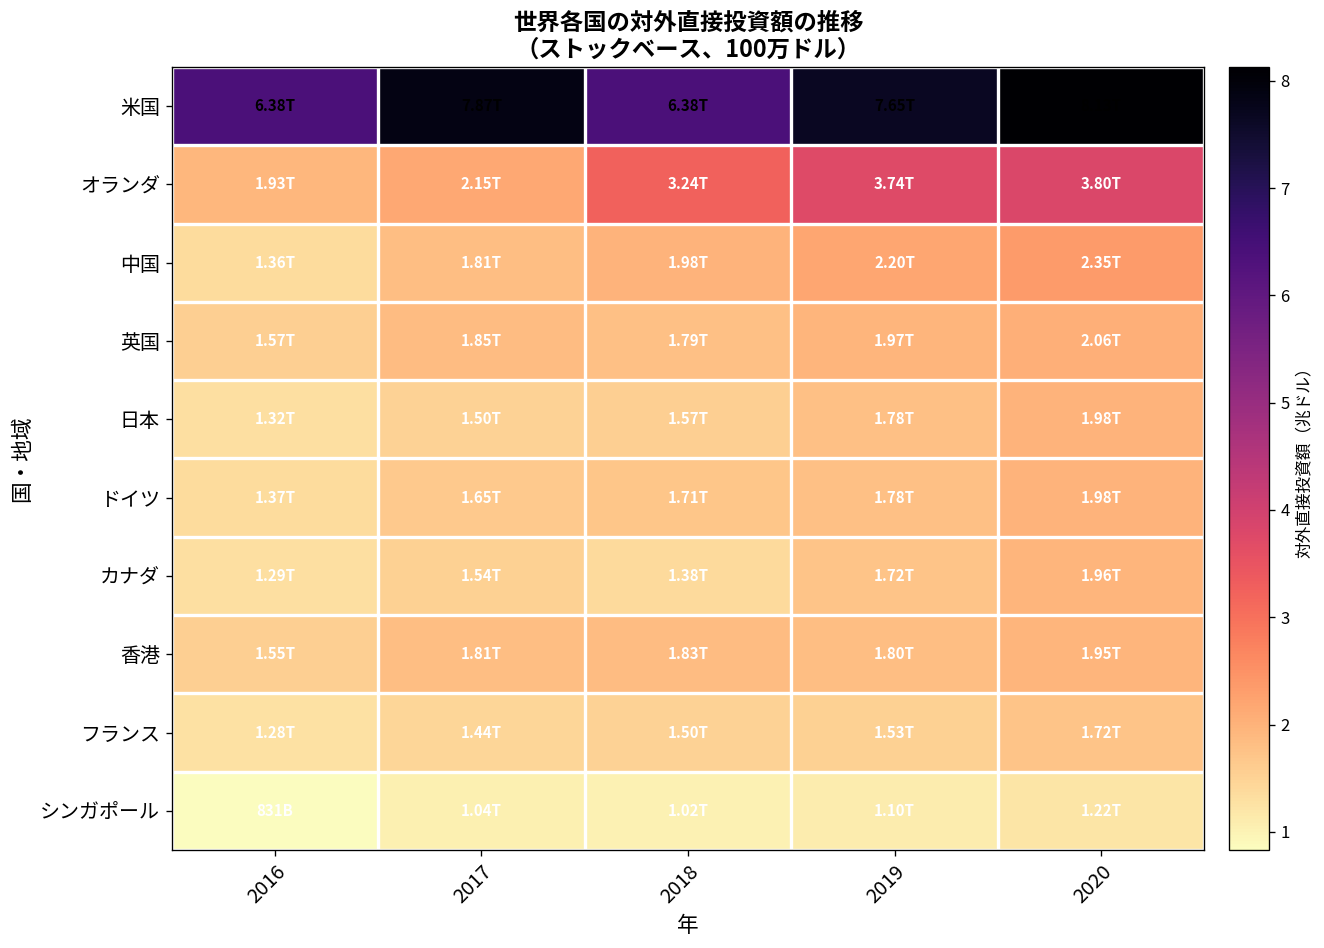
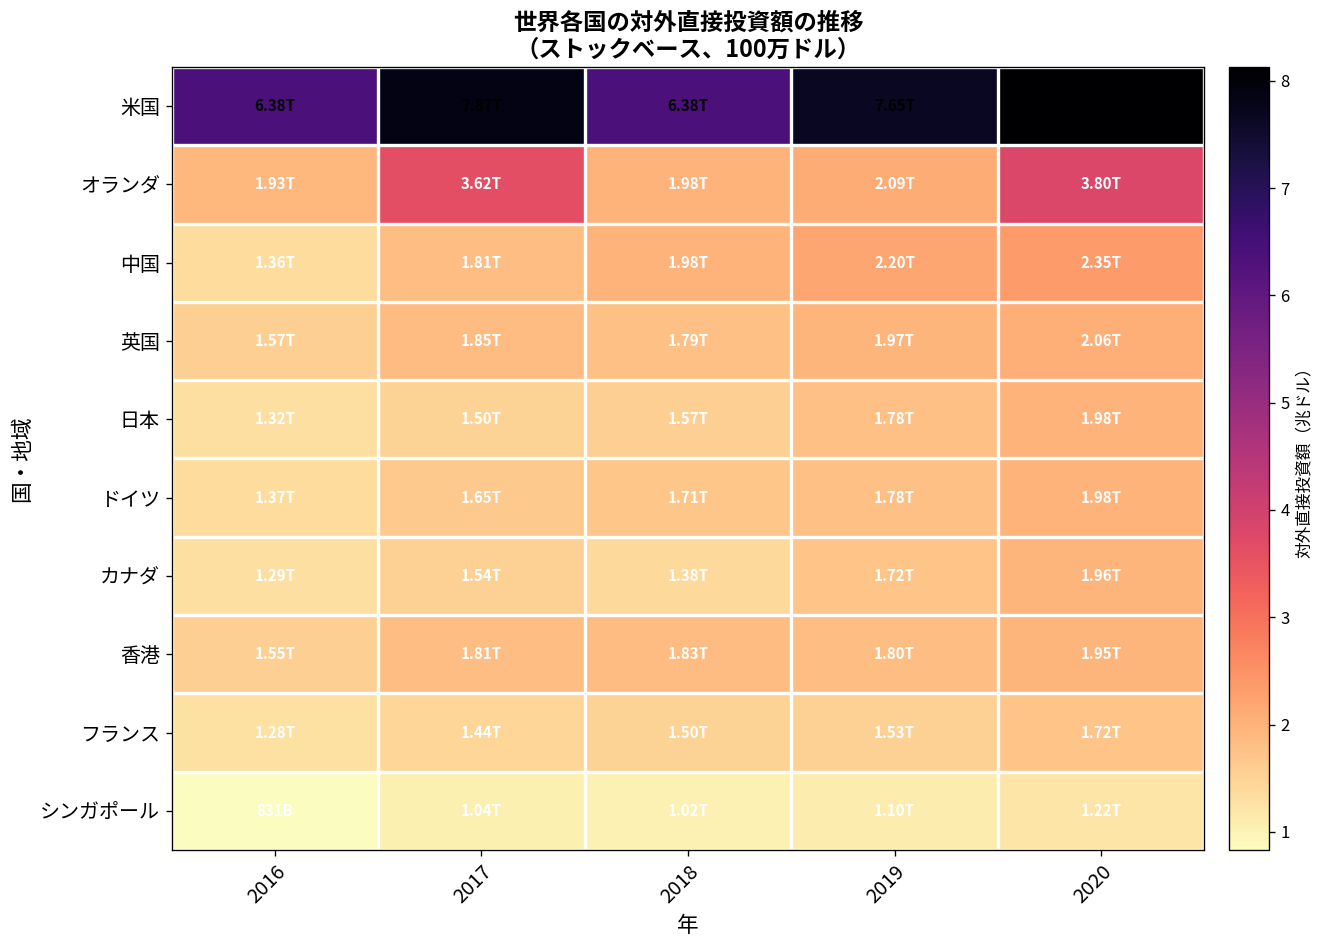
  {
    "米国": {
      "2016": "6.38T",
      "2018": "6.38T"
    },
    "オランダ": {
      "2016": "1.93T",
-     "2017": "2.15T",
-     "2018": "3.24T",
-     "2019": "3.74T",
+     "2017": "3.62T",
+     "2018": "1.98T",
+     "2019": "2.09T",
      "2020": "3.80T"
    },
    "中国": {
      "2016": "1.36T",
      "2017": "1.81T",
      "2018": "1.98T",
      "2019": "2.20T",
      "2020": "2.35T"
    },
    "英国": {
      "2016": "1.57T",
      "2017": "1.85T",
      "2018": "1.79T",
      "2019": "1.97T",
      "2020": "2.06T"
    },
    "日本": {
      "2016": "1.32T",
      "2017": "1.50T",
      "2018": "1.57T",
      "2019": "1.78T",
      "2020": "1.98T"
    },
    "ドイツ": {
      "2016": "1.37T",
      "2017": "1.65T",
      "2018": "1.71T",
      "2019": "1.78T",
      "2020": "1.98T"
    },
    "カナダ": {
      "2016": "1.29T",
      "2017": "1.54T",
      "2018": "1.38T",
      "2019": "1.72T",
      "2020": "1.96T"
    },
    "香港": {
      "2016": "1.55T",
      "2017": "1.81T",
      "2018": "1.83T",
      "2019": "1.80T",
      "2020": "1.95T"
    },
    "フランス": {
      "2016": "1.28T",
      "2017": "1.44T",
      "2018": "1.50T",
      "2019": "1.53T",
      "2020": "1.72T"
    },
    "シンガポール": {
      "2016": "831B",
      "2017": "1.04T",
      "2018": "1.02T",
      "2019": "1.10T",
      "2020": "1.22T"
    }
  }
